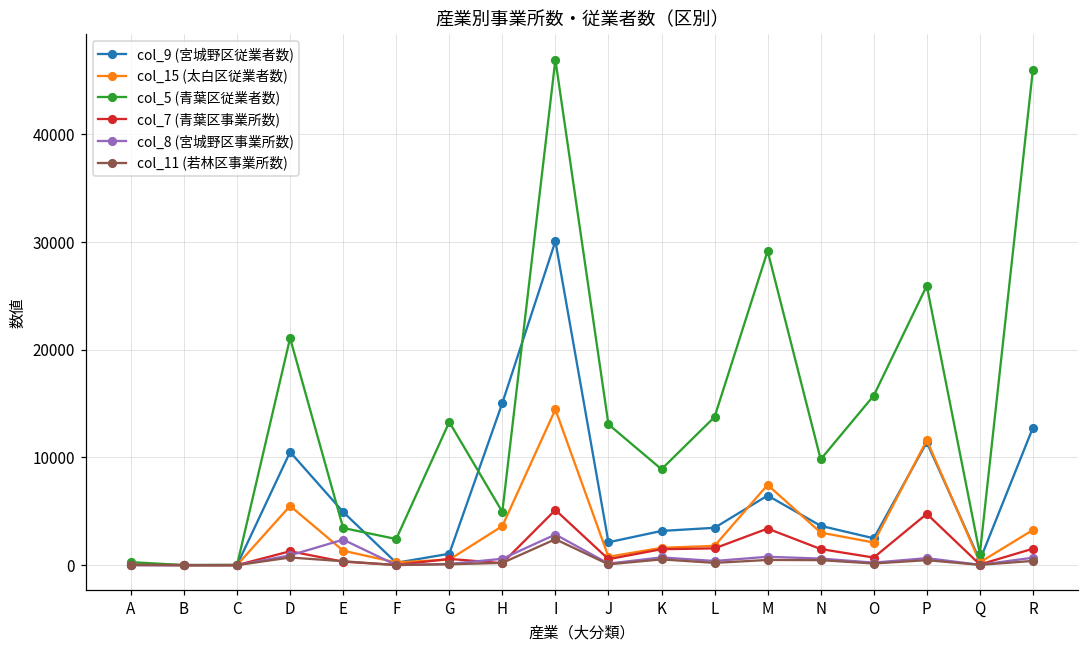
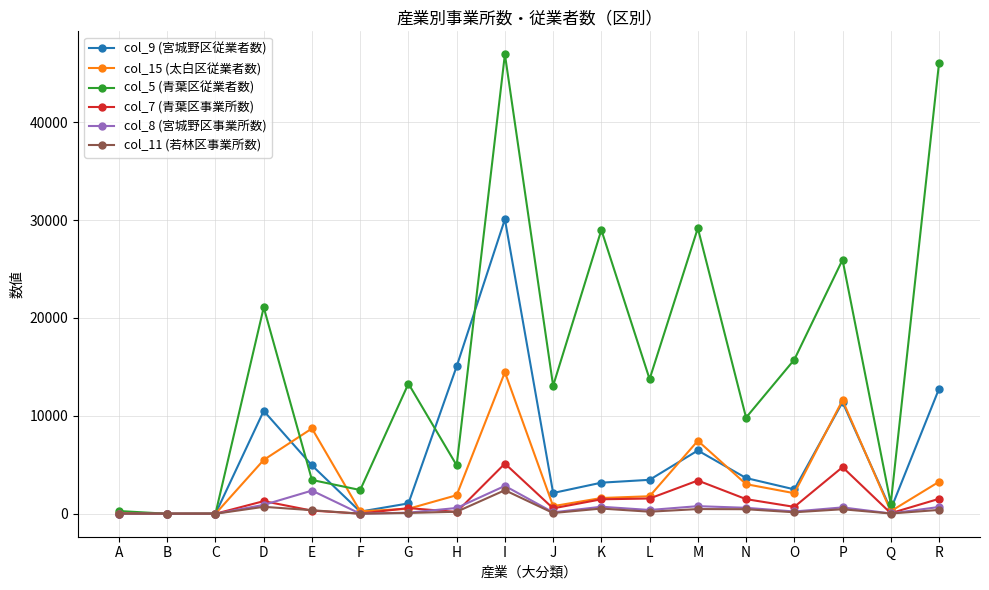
  {
    "col_9 (宮城野区従業者数)": {
      "D": 11000,
      "E": 5000,
      "G": 1000,
      "H": 15000,
      "I": 30000,
      "J": 2000,
      "K": 3000,
      "L": 3000,
      "M": 6000,
      "N": 4000,
      "O": 2000,
      "R": 13000
    },
    "col_15 (太白区従業者数)": {
      "D": 5000,
-     "E": 1000,
-     "H": 4000,
+     "E": 9000,
+     "H": 2000,
      "I": 14000,
      "M": 7000,
      "N": 3000,
      "O": 2000,
      "R": 3000
    },
    "col_5 (青葉区従業者数)": {
      "D": 21000,
      "E": 3000,
      "F": 2000,
      "G": 13000,
      "H": 5000,
      "I": 47000,
      "J": 13000,
-     "K": 9000,
+     "K": 29000,
      "L": 14000,
      "M": 29000,
      "N": 10000,
      "O": 16000,
      "P": 26000,
      "Q": 1000,
      "R": 46000
    },
    "col_7 (青葉区事業所数)": {
      "D": 1000,
      "I": 5000,
      "M": 3000,
      "N": 1000,
      "O": 1000,
      "P": 5000,
      "R": 2000
    },
    "col_8 (宮城野区事業所数)": {
      "E": 2000,
      "H": 1000,
      "I": 3000,
      "M": 1000,
      "R": 1000
    },
    "col_11 (若林区事業所数)": {
      "I": 2000,
      "M": 0,
      "R": 0
    }
  }
